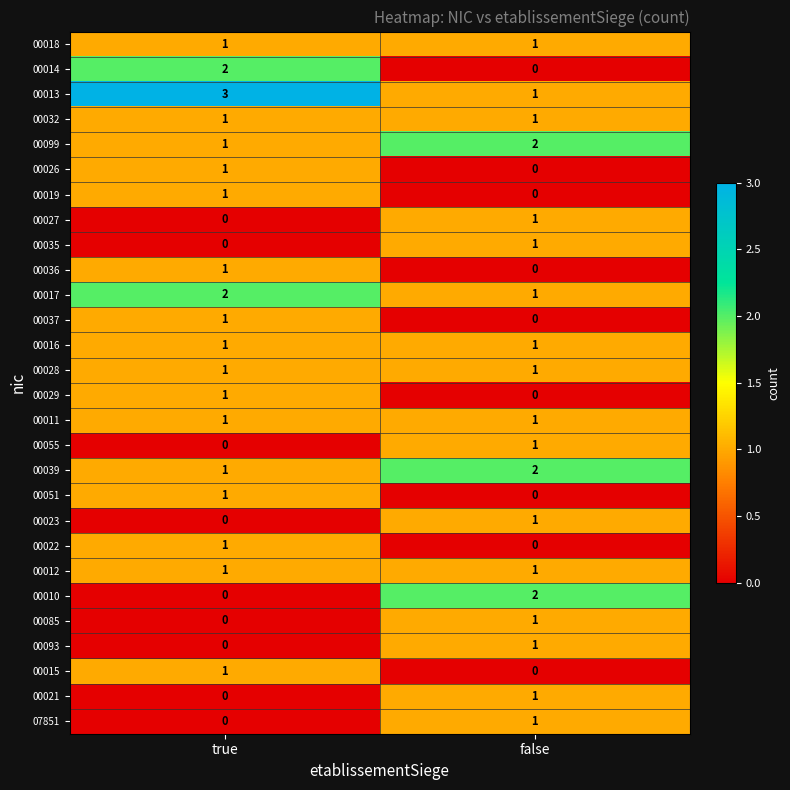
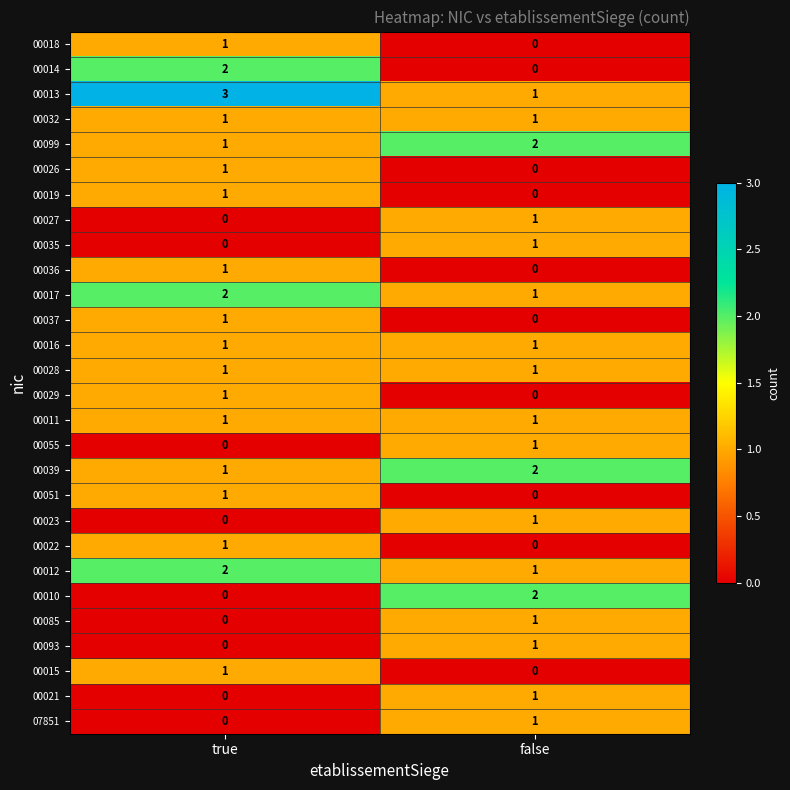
  {
    "00018": {
      "true": 1,
-     "false": 1
+     "false": 0
    },
    "00014": {
      "true": 2,
      "false": 0
    },
    "00013": {
      "true": 3,
      "false": 1
    },
    "00032": {
      "true": 1,
      "false": 1
    },
    "00099": {
      "true": 1,
      "false": 2
    },
    "00026": {
      "true": 1,
      "false": 0
    },
    "00019": {
      "true": 1,
      "false": 0
    },
    "00027": {
      "true": 0,
      "false": 1
    },
    "00035": {
      "true": 0,
      "false": 1
    },
    "00036": {
      "true": 1,
      "false": 0
    },
    "00017": {
      "true": 2,
      "false": 1
    },
    "00037": {
      "true": 1,
      "false": 0
    },
    "00016": {
      "true": 1,
      "false": 1
    },
    "00028": {
      "true": 1,
      "false": 1
    },
    "00029": {
      "true": 1,
      "false": 0
    },
    "00011": {
      "true": 1,
      "false": 1
    },
    "00055": {
      "true": 0,
      "false": 1
    },
    "00039": {
      "true": 1,
      "false": 2
    },
    "00051": {
      "true": 1,
      "false": 0
    },
    "00023": {
      "true": 0,
      "false": 1
    },
    "00022": {
      "true": 1,
      "false": 0
    },
    "00012": {
-     "true": 1,
+     "true": 2,
      "false": 1
    },
    "00010": {
      "true": 0,
      "false": 2
    },
    "00085": {
      "true": 0,
      "false": 1
    },
    "00093": {
      "true": 0,
      "false": 1
    },
    "00015": {
      "true": 1,
      "false": 0
    },
    "00021": {
      "true": 0,
      "false": 1
    },
    "07851": {
      "true": 0,
      "false": 1
    }
  }
